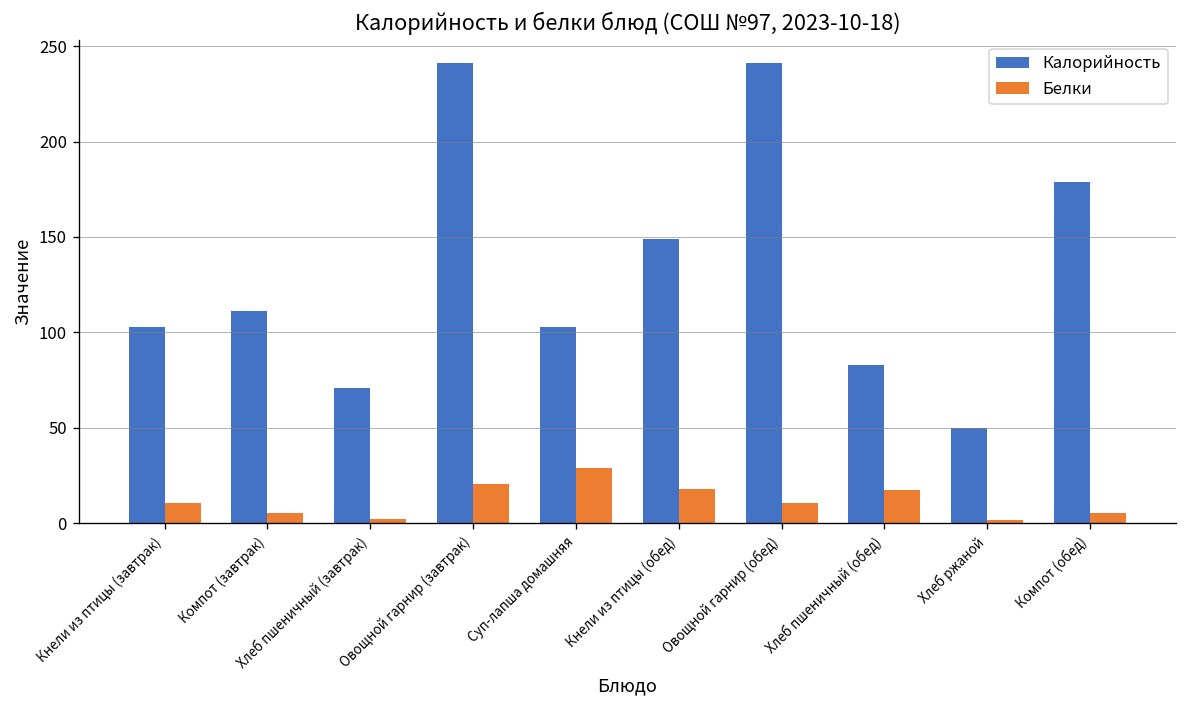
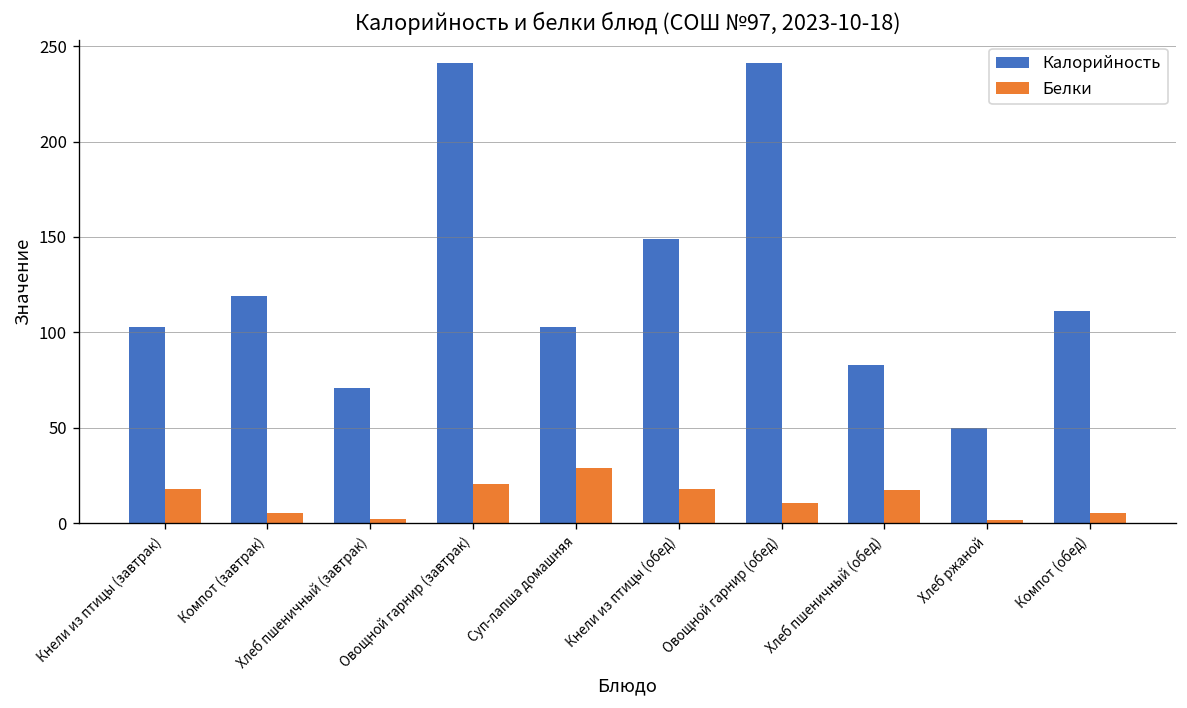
  {
    "Калорийность": {
      "Кнели из птицы (завтрак)": 103,
-     "Компот (завтрак)": 111,
+     "Компот (завтрак)": 119,
      "Хлеб пшеничный (завтрак)": 71,
      "Овощной гарнир (завтрак)": 241,
      "Суп-лапша домашняя": 103,
      "Кнели из птицы (обед)": 149,
      "Овощной гарнир (обед)": 241,
      "Хлеб пшеничный (обед)": 83,
      "Хлеб ржаной": 50,
-     "Компот (обед)": 179
+     "Компот (обед)": 111
    },
    "Белки": {
-     "Кнели из птицы (завтрак)": 11,
+     "Кнели из птицы (завтрак)": 18,
      "Компот (завтрак)": 5,
      "Хлеб пшеничный (завтрак)": 2,
      "Овощной гарнир (завтрак)": 21,
      "Суп-лапша домашняя": 29,
      "Кнели из птицы (обед)": 18,
      "Овощной гарнир (обед)": 10,
      "Хлеб пшеничный (обед)": 18,
      "Компот (обед)": 5
    }
  }
